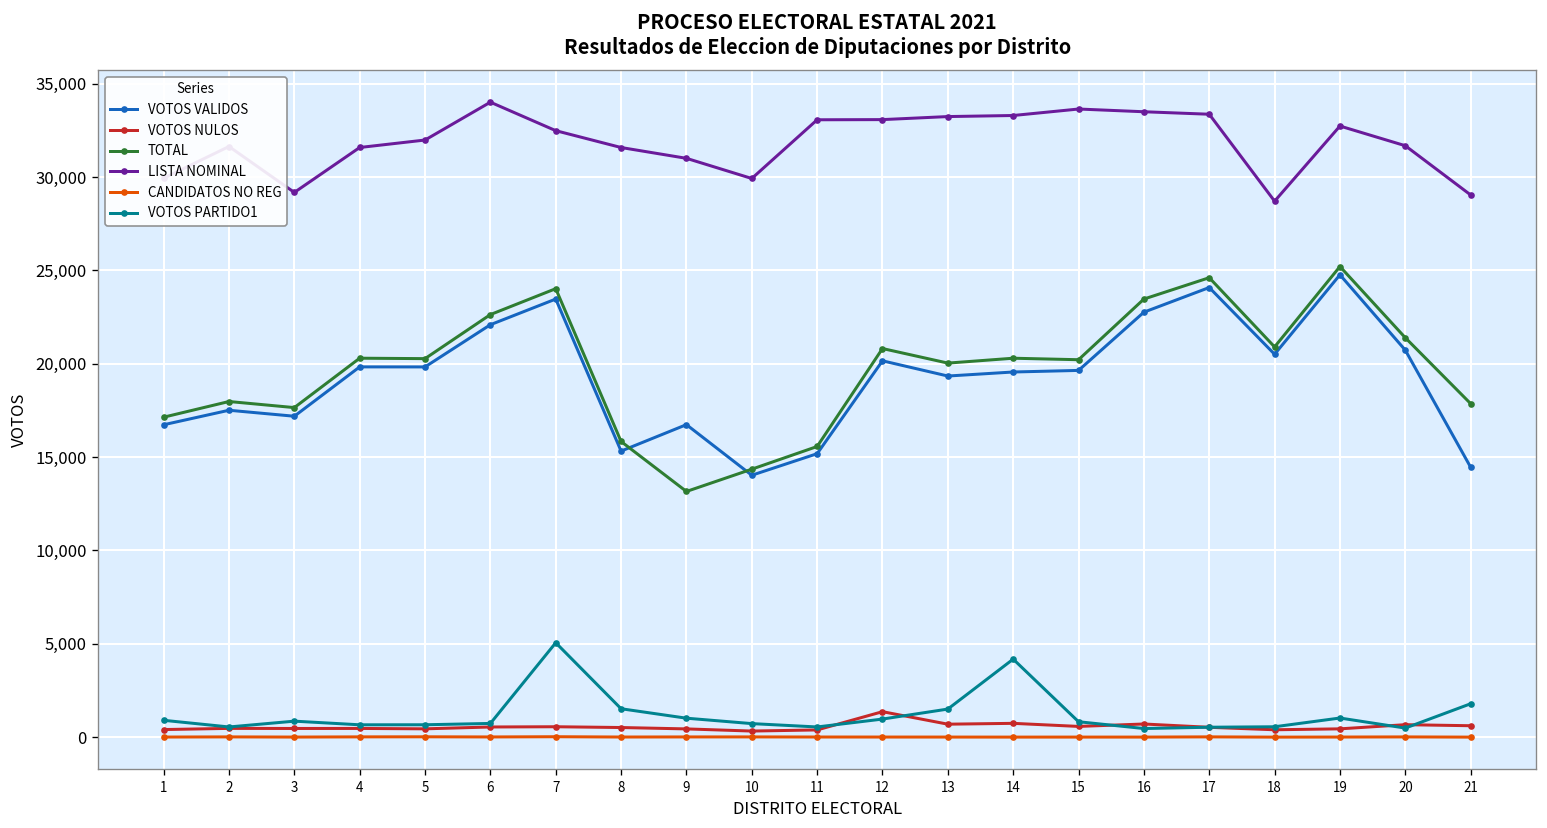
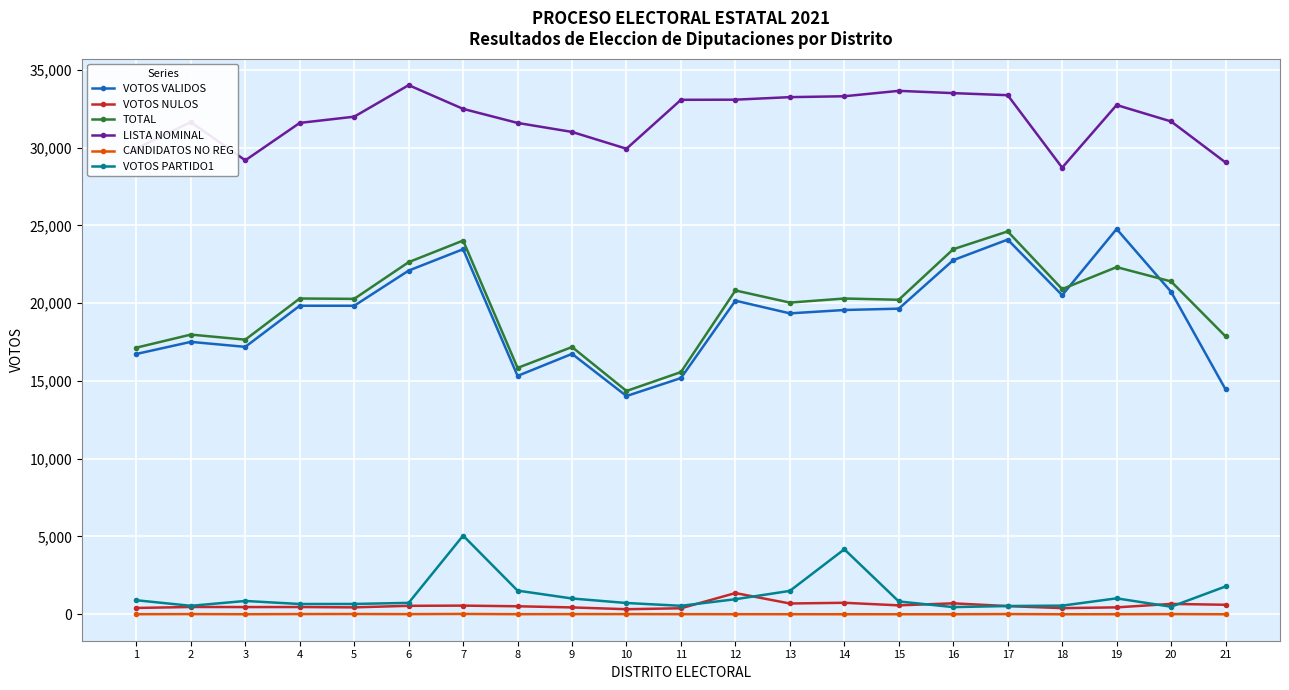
  {
    "VOTOS VALIDOS": {
      "1": "16,700",
      "2": "17,500",
      "3": "17,200",
      "4": "19,800",
      "5": "19,800",
      "6": "22,100",
      "7": "23,500",
      "8": "15,300",
      "9": "16,700",
      "10": "14,000",
      "11": "15,200",
      "12": "20,200",
      "13": "19,300",
      "14": "19,600",
      "15": "19,600",
      "16": "22,800",
      "17": "24,100",
      "18": "20,500",
      "19": "24,800",
      "20": "20,700",
      "21": "14,500"
    },
    "VOTOS NULOS": {
      "1": "400",
      "3": "500",
      "4": "500",
      "5": "400",
      "6": "500",
      "7": "600",
      "8": "500",
      "9": "400",
      "10": "300",
      "12": "1,400",
      "13": "700",
      "14": "700",
      "15": "600",
      "16": "700",
      "19": "400",
      "20": "700",
      "21": "600"
    },
    "TOTAL": {
      "1": "17,100",
      "2": "18,000",
      "3": "17,700",
      "4": "20,300",
      "5": "20,300",
      "6": "22,600",
      "7": "24,000",
      "8": "15,800",
-     "9": "13,200",
+     "9": "17,200",
      "10": "14,400",
      "11": "15,600",
      "12": "20,800",
      "13": "20,000",
      "14": "20,300",
      "15": "20,200",
      "16": "23,500",
      "17": "24,600",
      "18": "20,900",
-     "19": "25,200",
+     "19": "22,300",
      "20": "21,400",
      "21": "17,900"
    },
    "LISTA NOMINAL": {
      "3": "29,200",
      "4": "31,600",
      "5": "32,000",
      "6": "34,000",
      "7": "32,500",
      "8": "31,600",
      "9": "31,000",
      "10": "29,900",
      "11": "33,100",
      "12": "33,100",
      "13": "33,200",
      "14": "33,300",
      "15": "33,600",
      "16": "33,500",
      "17": "33,400",
      "18": "28,700",
      "19": "32,700",
      "20": "31,700",
      "21": "29,000"
    },
    "CANDIDATOS NO REG": {
      "1": "0",
      "2": "0",
      "3": "0",
      "4": "0",
      "5": "0",
      "6": "0",
      "7": "0",
      "8": "0",
      "9": "0",
      "10": "0",
      "11": "0",
      "12": "0",
      "13": "0",
      "14": "0",
      "15": "0",
      "16": "0",
      "17": "0",
      "18": "0",
      "19": "0",
      "20": "0",
      "21": "0"
    },
    "VOTOS PARTIDO1": {
      "1": "900",
      "3": "900",
      "4": "700",
      "5": "700",
      "6": "700",
      "7": "5,100",
      "8": "1,500",
      "9": "1,000",
      "10": "700",
      "12": "1,000",
      "13": "1,500",
      "14": "4,200",
      "15": "800",
      "16": "500",
      "19": "1,000",
      "20": "500",
      "21": "1,800"
    }
  }
